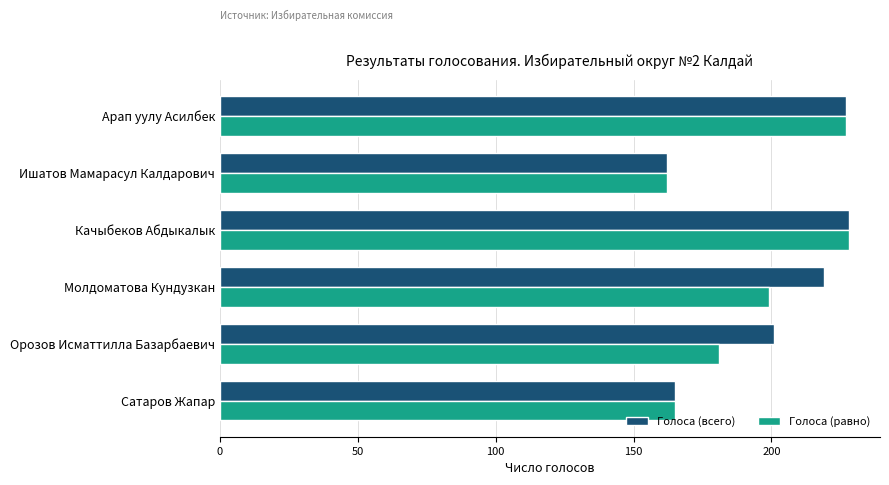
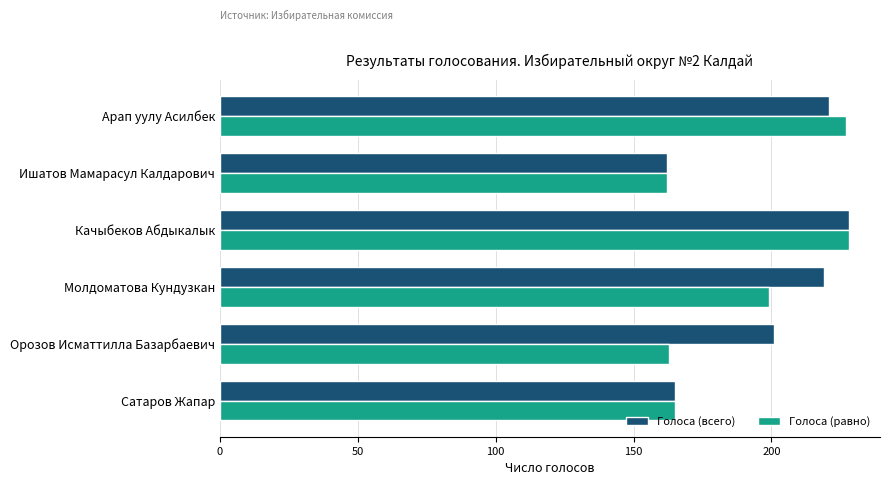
  {
    "Голоса (всего)": {
-     "Арап уулу Асилбек": 227,
+     "Арап уулу Асилбек": 221,
      "Ишатов Мамарасул Калдарович": 162,
      "Качыбеков Абдыкалык": 228,
      "Молдоматова Кундузкан": 219,
      "Орозов Исматтилла Базарбаевич": 201,
      "Сатаров Жапар": 165
    },
    "Голоса (равно)": {
      "Арап уулу Асилбек": 227,
      "Ишатов Мамарасул Калдарович": 162,
      "Качыбеков Абдыкалык": 228,
      "Молдоматова Кундузкан": 199,
-     "Орозов Исматтилла Базарбаевич": 181,
+     "Орозов Исматтилла Базарбаевич": 163,
      "Сатаров Жапар": 165
    }
  }
